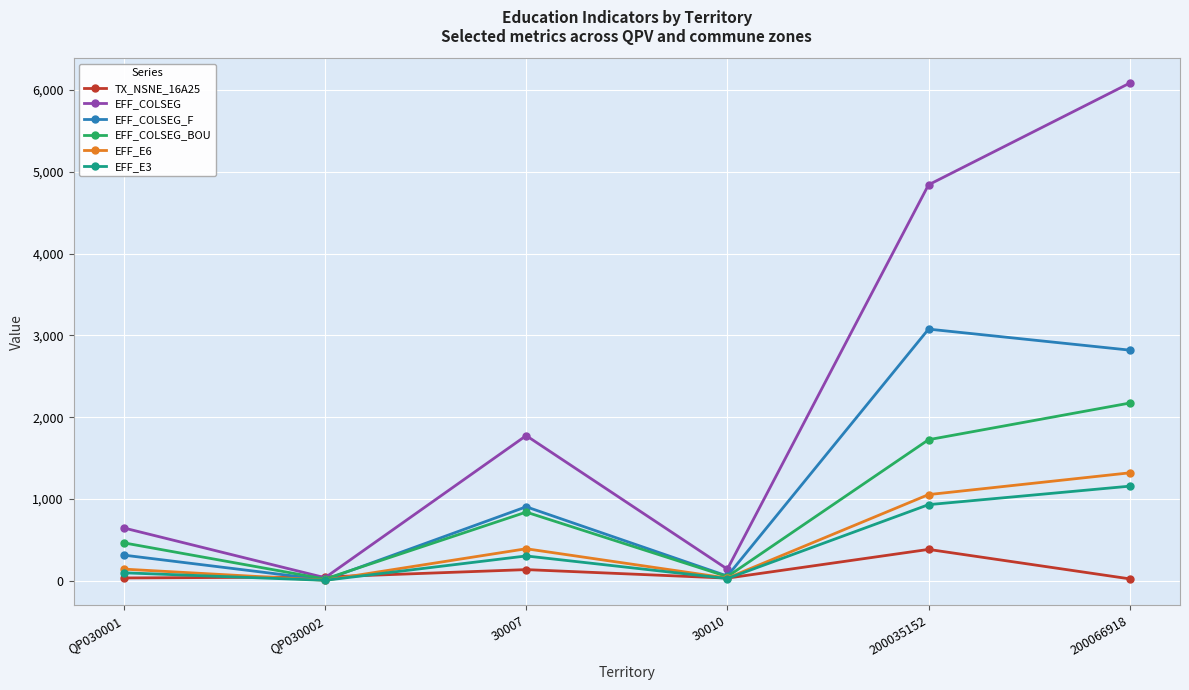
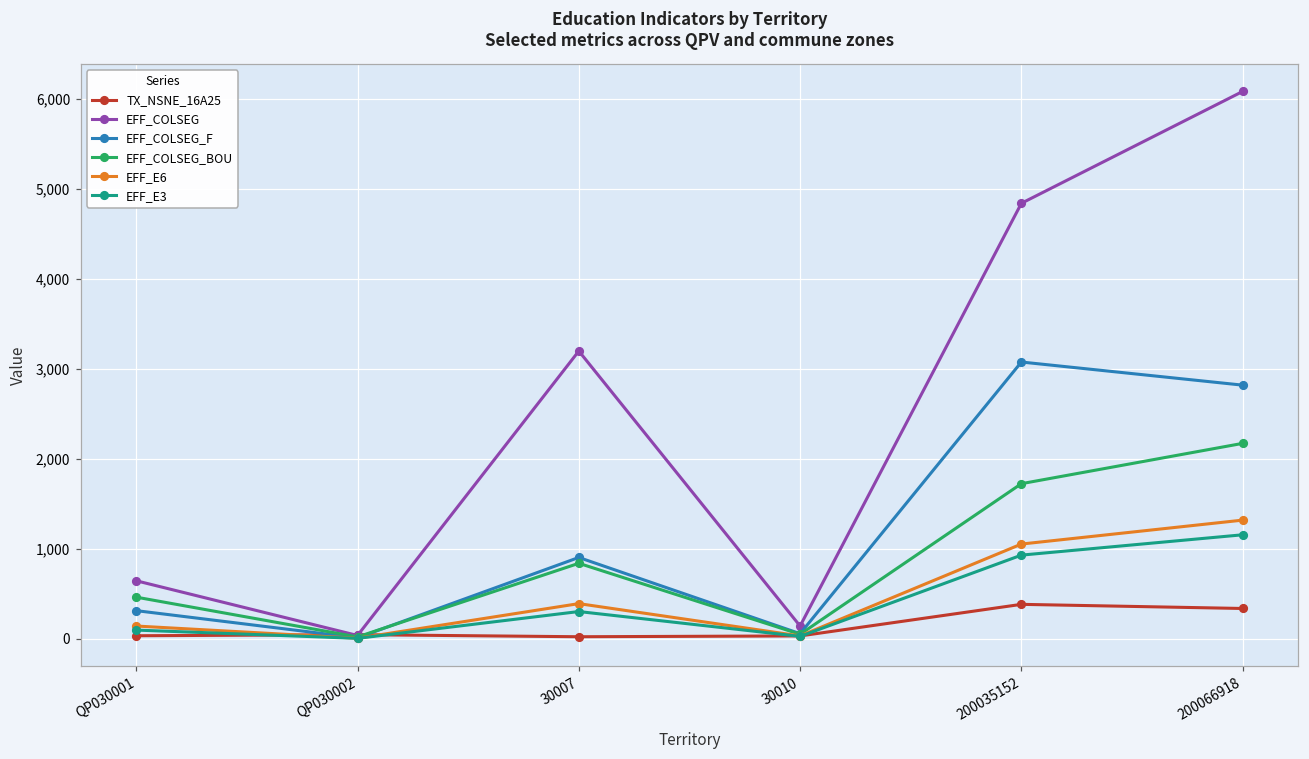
  {
    "TX_NSNE_16A25": {
      "QP030001": "0",
-     "30007": "100",
+     "30007": "0",
      "200035152": "400",
-     "200066918": "0"
+     "200066918": "300"
    },
    "EFF_COLSEG": {
      "QP030001": "600",
-     "30007": "1,800",
+     "30007": "3,200",
      "30010": "100",
      "200035152": "4,800",
      "200066918": "6,100"
    },
    "EFF_COLSEG_F": {
      "QP030001": "300",
      "30007": "900",
      "200035152": "3,100",
      "200066918": "2,800"
    },
    "EFF_E6": {
      "QP030001": "100",
      "30007": "400",
      "200035152": "1,100",
      "200066918": "1,300"
    }
  }
